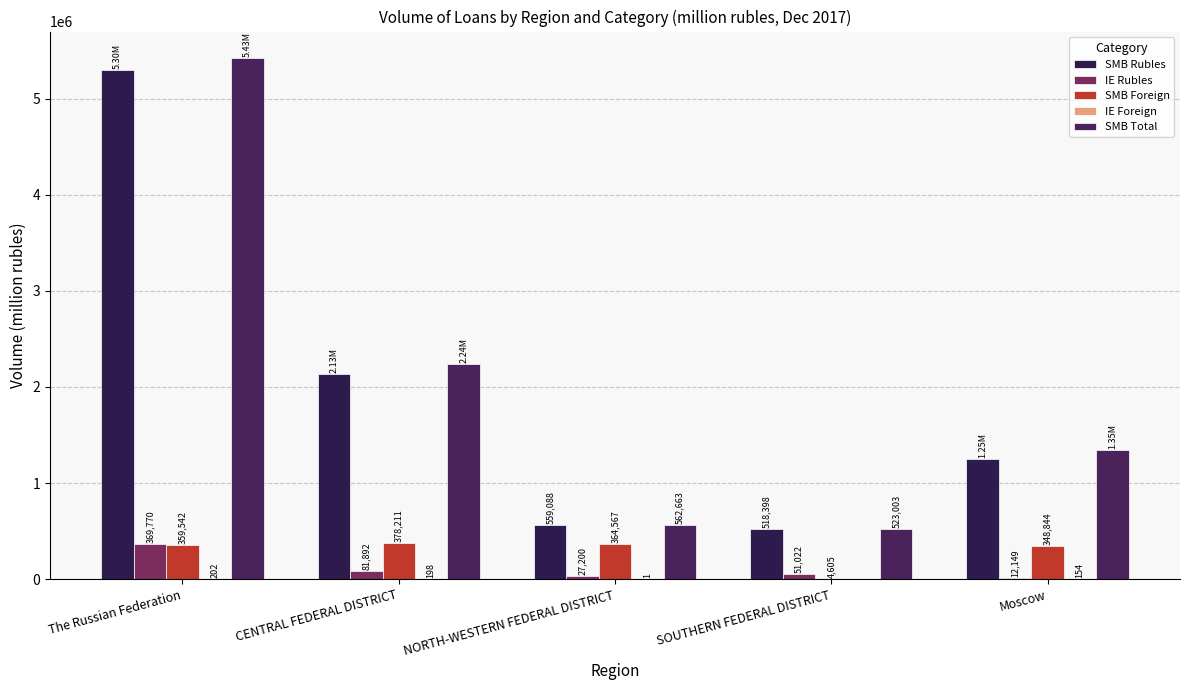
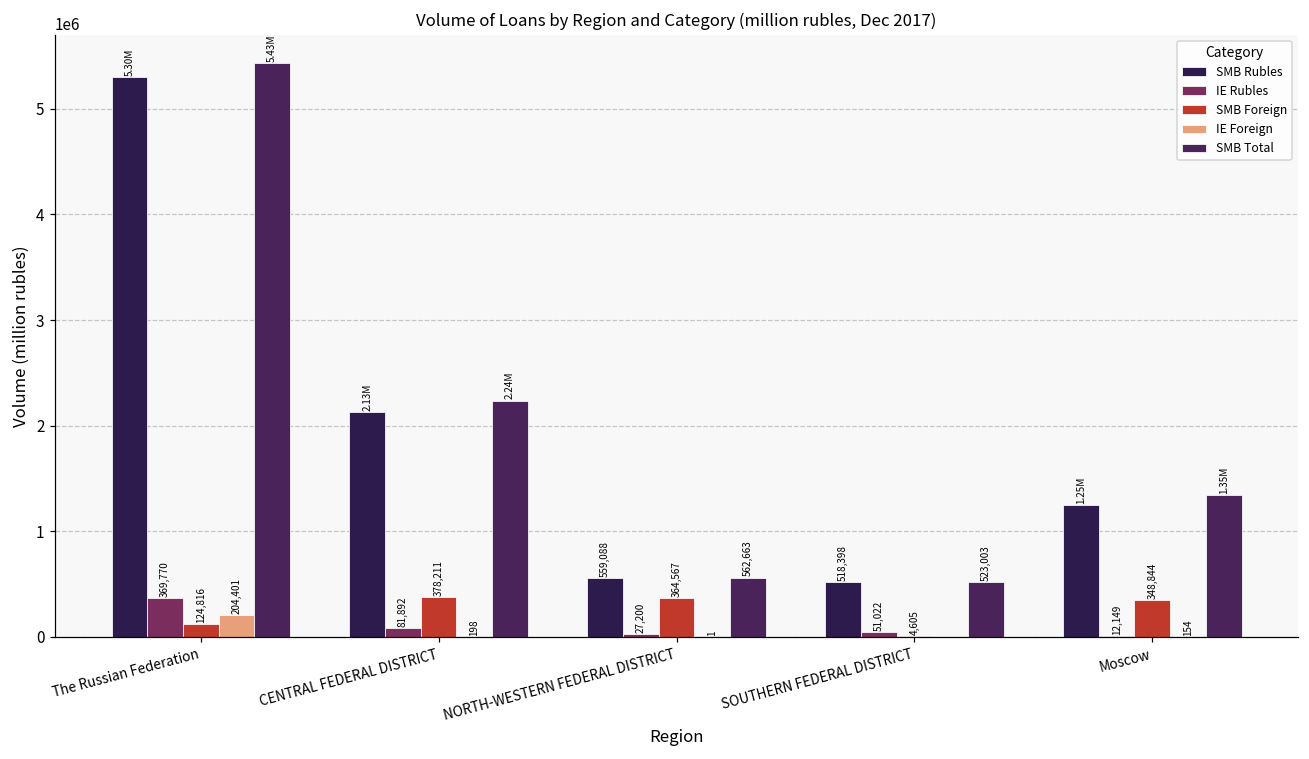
  {
    "SMB Foreign": {
-     "The Russian Federation": "359,542",
+     "The Russian Federation": "124,816",
      "CENTRAL FEDERAL DISTRICT": "378,211",
      "NORTH-WESTERN FEDERAL DISTRICT": "364,567",
      "SOUTHERN FEDERAL DISTRICT": "4,605",
      "Moscow": "348,844"
    },
    "IE Foreign": {
-     "The Russian Federation": "202",
+     "The Russian Federation": "204,401",
      "CENTRAL FEDERAL DISTRICT": "198",
      "NORTH-WESTERN FEDERAL DISTRICT": "1",
      "Moscow": "154"
    }
  }
